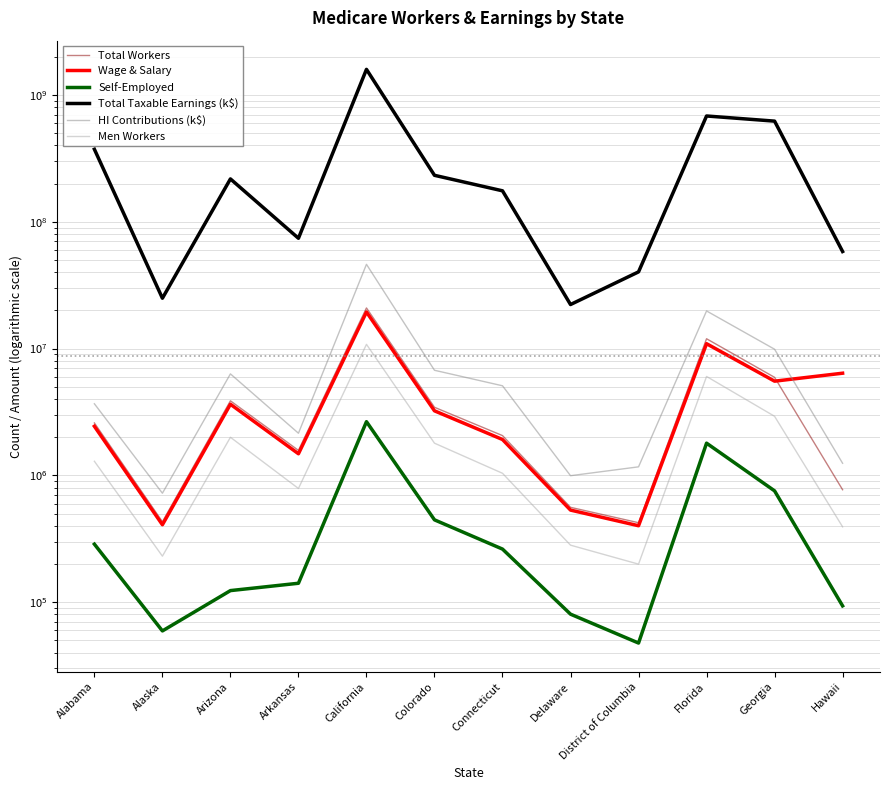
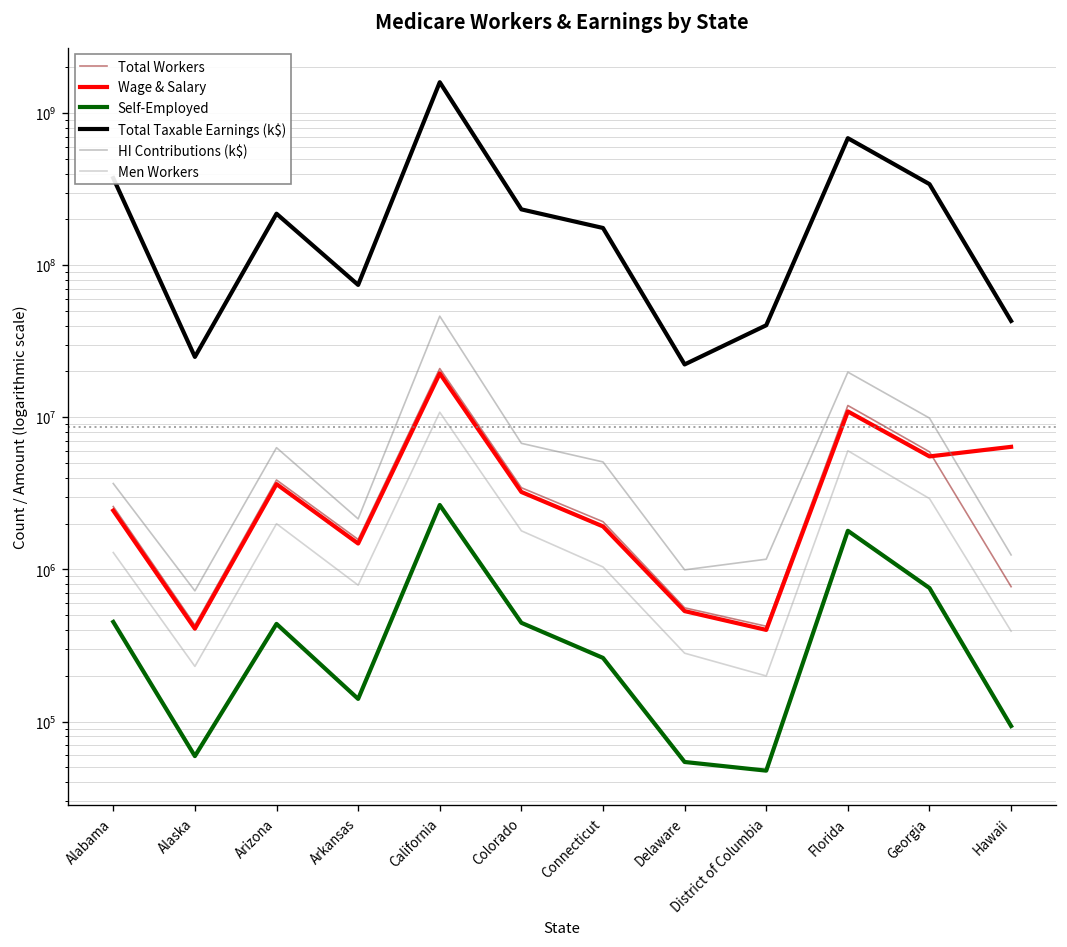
  {
    "Total Workers": {
      "Alabama": 2600000,
      "Alaska": 430000,
      "Arizona": 3900000,
      "Arkansas": 1600000,
      "California": 21000000,
      "Colorado": 3400000,
      "Connecticut": 2100000,
      "Delaware": 600000,
      "District of Columbia": 420000,
      "Florida": 12000000,
      "Georgia": 6000000,
      "Hawaii": 800000
    },
    "Wage & Salary": {
      "Alabama": 2400000,
      "Alaska": 410000,
      "Arizona": 3600000,
      "Arkansas": 1500000,
      "California": 19000000,
      "Colorado": 3200000,
      "Connecticut": 1900000,
      "Delaware": 530000,
      "District of Columbia": 400000,
      "Florida": 11000000,
      "Georgia": 6000000,
      "Hawaii": 6000000
    },
    "Self-Employed": {
-     "Alabama": 290000,
+     "Alabama": 450000,
      "Alaska": 60000,
-     "Arizona": 120000,
+     "Arizona": 440000,
      "Arkansas": 140000,
      "California": 2700000,
      "Colorado": 450000,
      "Connecticut": 260000,
-     "Delaware": 80000,
+     "Delaware": 54000,
      "District of Columbia": 48000,
      "Florida": 1800000,
      "Georgia": 800000,
      "Hawaii": 90000
    },
    "Total Taxable Earnings (k$)": {
      "Alabama": 370000000,
      "Alaska": 25000000,
      "Arizona": 220000000,
      "Arkansas": 70000000,
      "California": 1600000000,
      "Colorado": 230000000,
      "Connecticut": 180000000,
      "Delaware": 22000000,
      "District of Columbia": 40000000,
      "Florida": 700000000,
-     "Georgia": 600000000,
-     "Hawaii": 60000000
+     "Georgia": 340000000,
+     "Hawaii": 43000000
    }
  }
